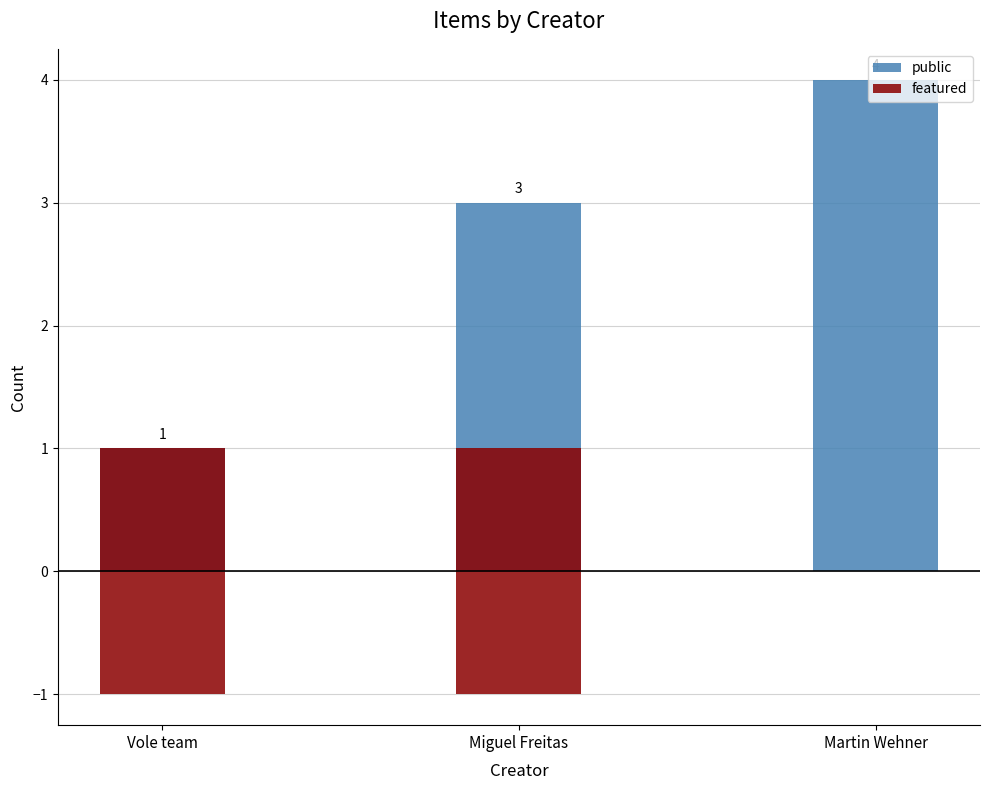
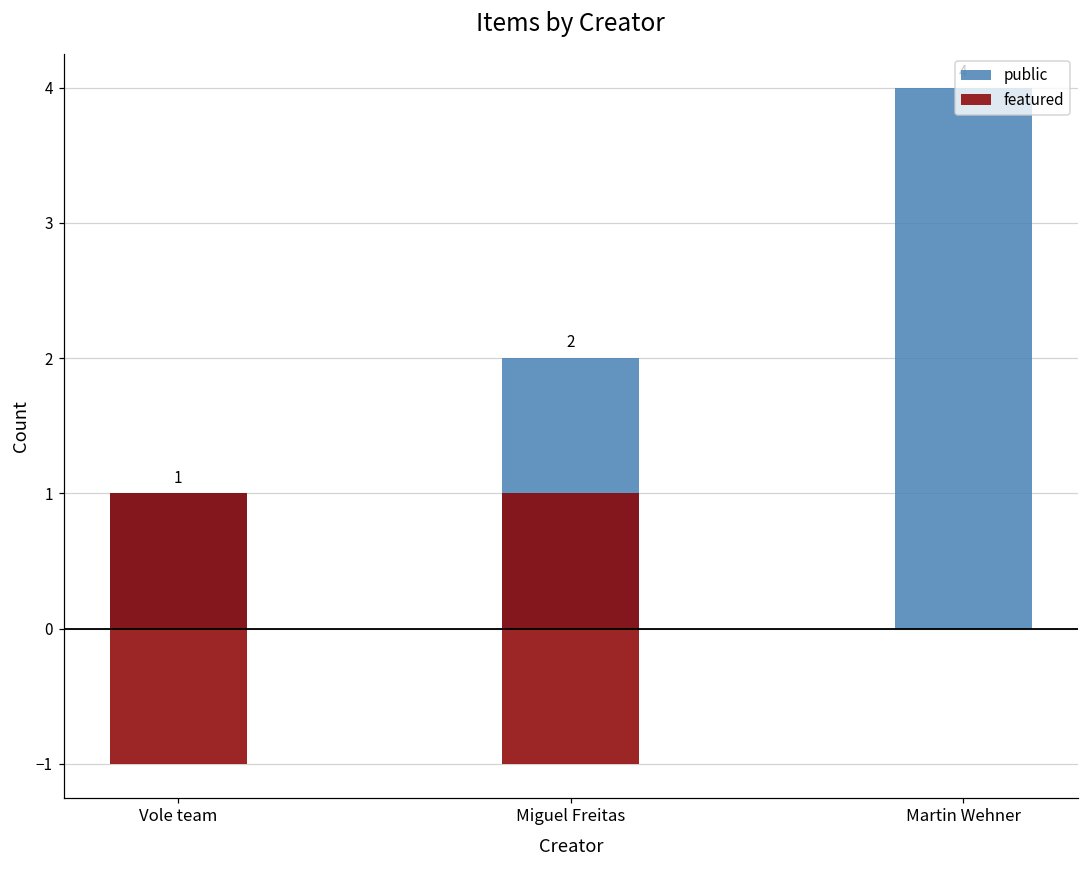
  {
    "public": {
      "Vole team": 1,
-     "Miguel Freitas": 3
+     "Miguel Freitas": 2
    }
  }
